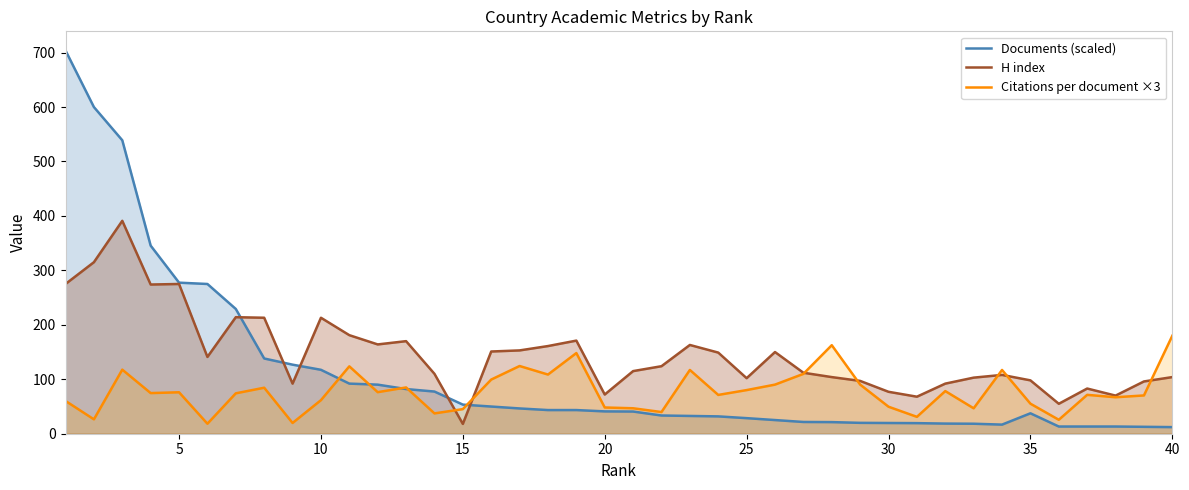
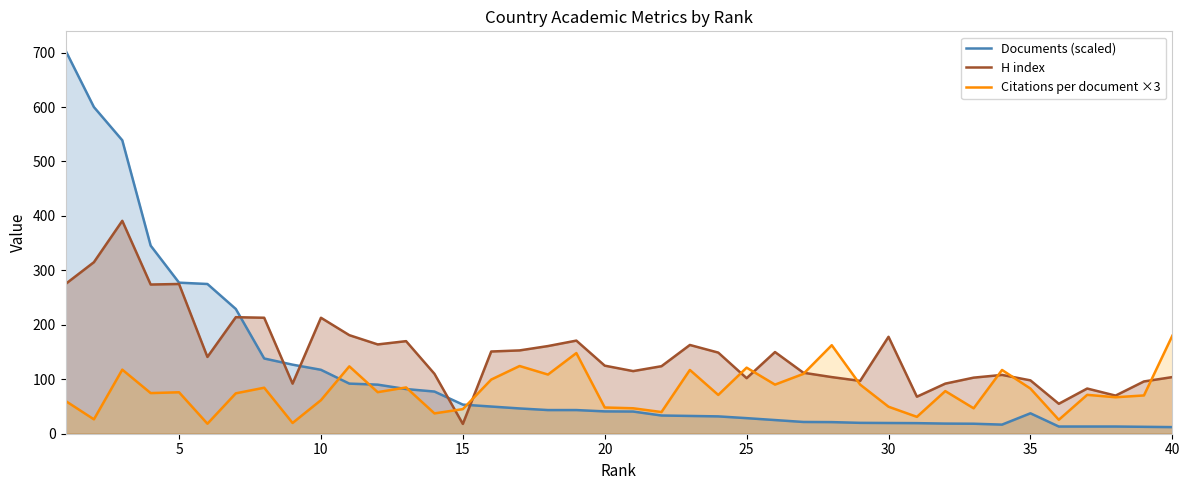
  {
    "Documents (scaled)": {
      "10": 120,
      "15": 50,
      "20": 40,
      "25": 30,
      "30": 20,
      "35": 40,
      "40": 10
    },
    "H index": {
      "10": 210,
      "15": 20,
-     "20": 70,
+     "20": 130,
      "25": 100,
-     "30": 80,
+     "30": 180,
      "35": 100,
      "40": 100
    },
    "Citations per document ×3": {
      "5": 80,
      "10": 60,
      "15": 50,
      "20": 50,
-     "25": 80,
+     "25": 120,
      "30": 50,
-     "35": 60,
+     "35": 80,
      "40": 180
    }
  }
